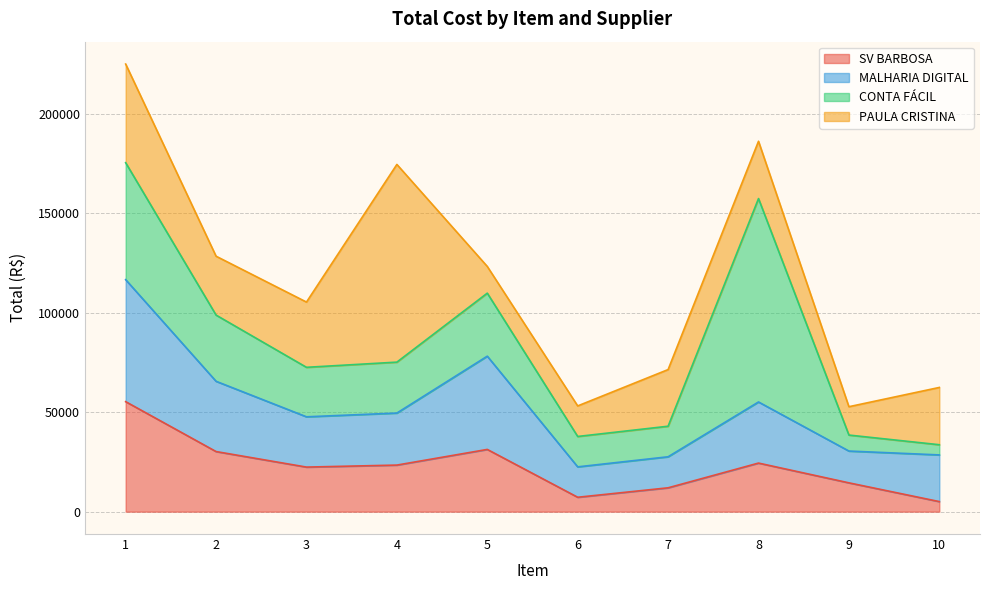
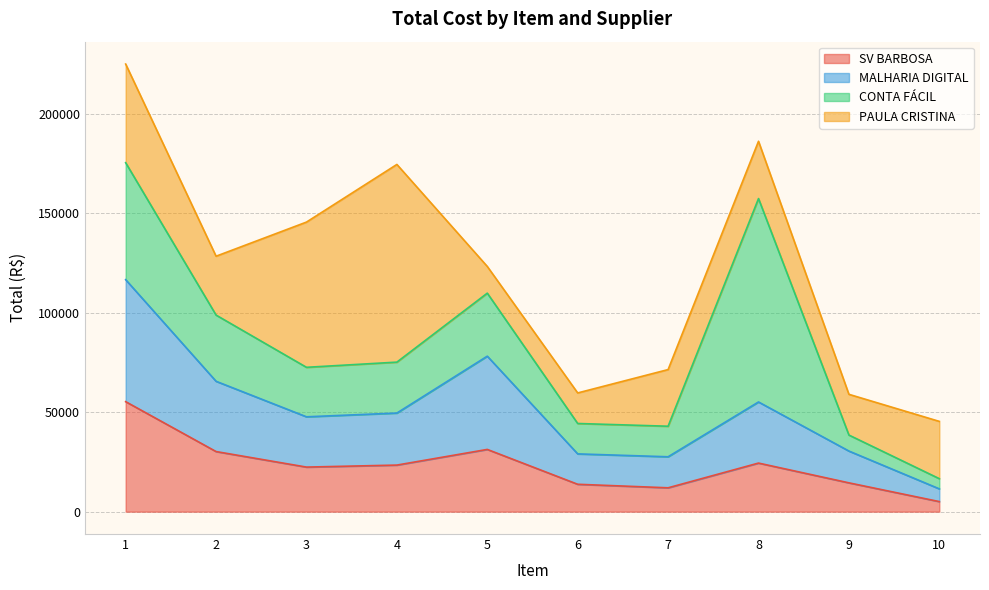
  {
    "SV BARBOSA": {
      "1": 55000,
      "2": 30000,
      "3": 22000,
      "4": 23000,
      "5": 31000,
-     "6": 7000,
+     "6": 14000,
      "7": 12000,
      "8": 24000,
      "9": 14000,
      "10": 5000
    },
    "MALHARIA DIGITAL": {
      "1": 61000,
      "2": 35000,
      "3": 25000,
      "4": 26000,
      "5": 47000,
      "6": 15000,
      "7": 16000,
      "8": 31000,
      "9": 16000,
-     "10": 23000
+     "10": 6000
    },
    "CONTA FÁCIL": {
      "1": 59000,
      "2": 33000,
      "3": 25000,
      "4": 26000,
      "5": 32000,
      "6": 15000,
      "7": 15000,
      "8": 102000,
      "9": 8000,
      "10": 5000
    },
    "PAULA CRISTINA": {
      "1": 50000,
      "2": 30000,
-     "3": 33000,
+     "3": 73000,
      "4": 99000,
      "5": 13000,
      "6": 15000,
      "7": 28000,
      "8": 29000,
-     "9": 14000,
+     "9": 20000,
      "10": 29000
    }
  }
